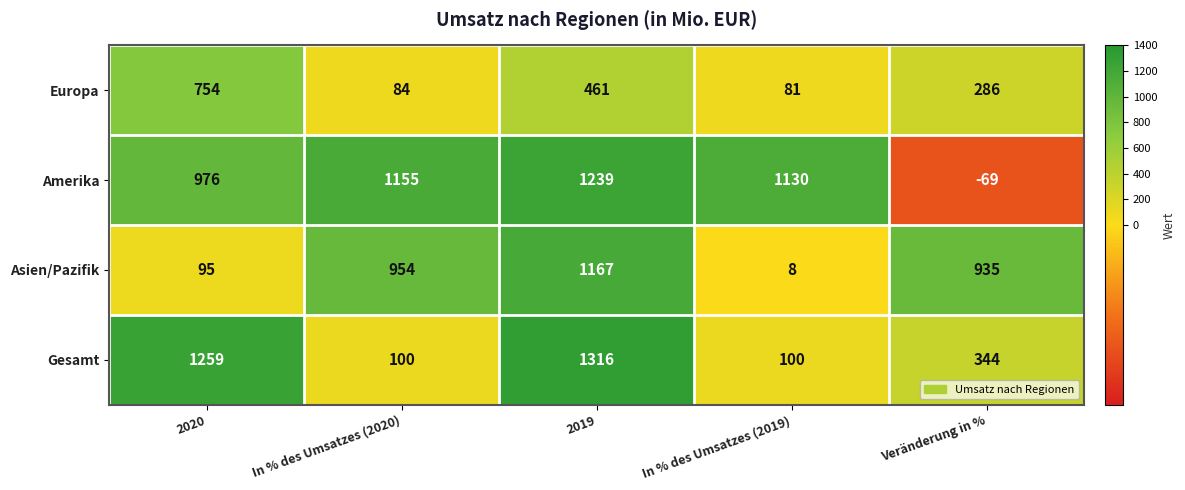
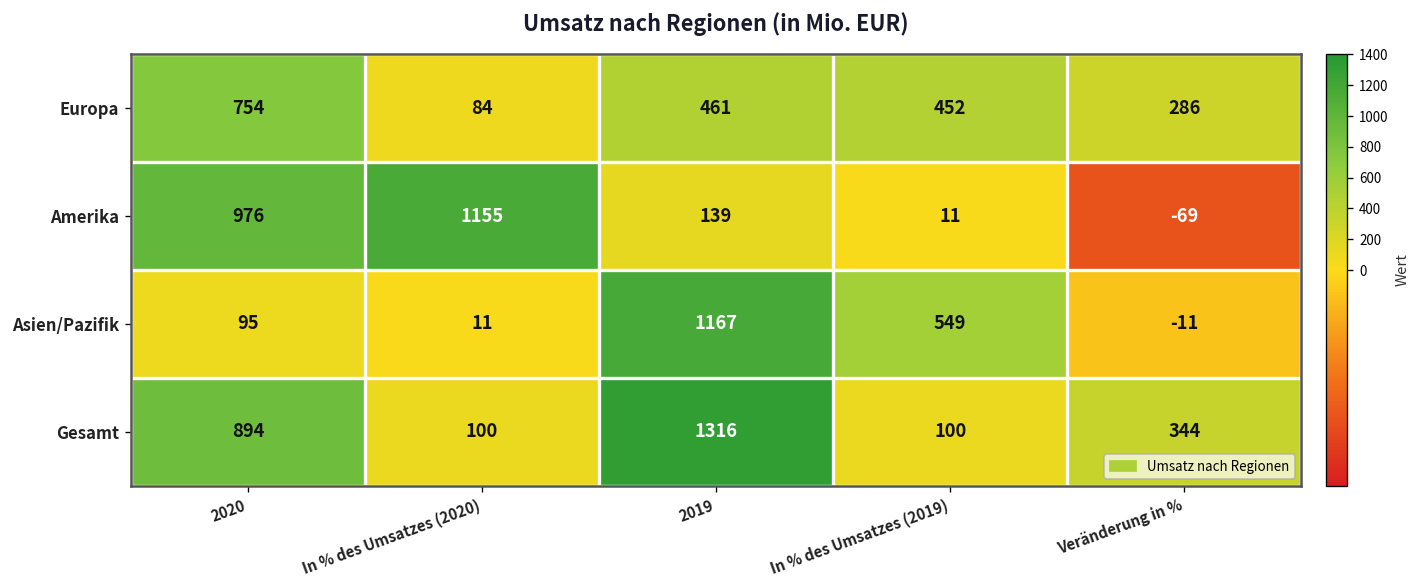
  {
    "Europa": {
      "2020": 754,
      "In % des Umsatzes (2020)": 84,
      "2019": 461,
-     "In % des Umsatzes (2019)": 81,
+     "In % des Umsatzes (2019)": 452,
      "Veränderung in %": 286
    },
    "Amerika": {
      "2020": 976,
      "In % des Umsatzes (2020)": 1155,
-     "2019": 1239,
-     "In % des Umsatzes (2019)": 1130,
+     "2019": 139,
+     "In % des Umsatzes (2019)": 11,
      "Veränderung in %": -69
    },
    "Asien/Pazifik": {
      "2020": 95,
-     "In % des Umsatzes (2020)": 954,
+     "In % des Umsatzes (2020)": 11,
      "2019": 1167,
-     "In % des Umsatzes (2019)": 8,
-     "Veränderung in %": 935
+     "In % des Umsatzes (2019)": 549,
+     "Veränderung in %": -11
    },
    "Gesamt": {
-     "2020": 1259,
+     "2020": 894,
      "In % des Umsatzes (2020)": 100,
      "2019": 1316,
      "In % des Umsatzes (2019)": 100,
      "Veränderung in %": 344
    }
  }
